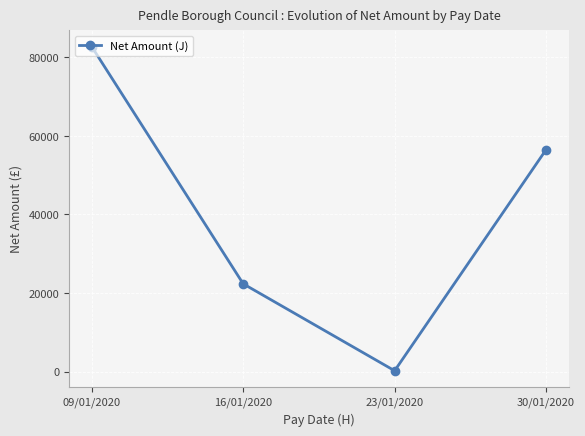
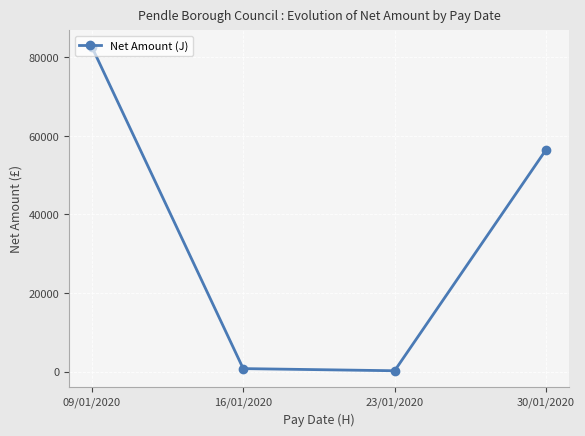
  {
-   "16/01/2020": 22000,
+   "16/01/2020": 1000,
    "23/01/2020": 0,
    "30/01/2020": 56000
  }
